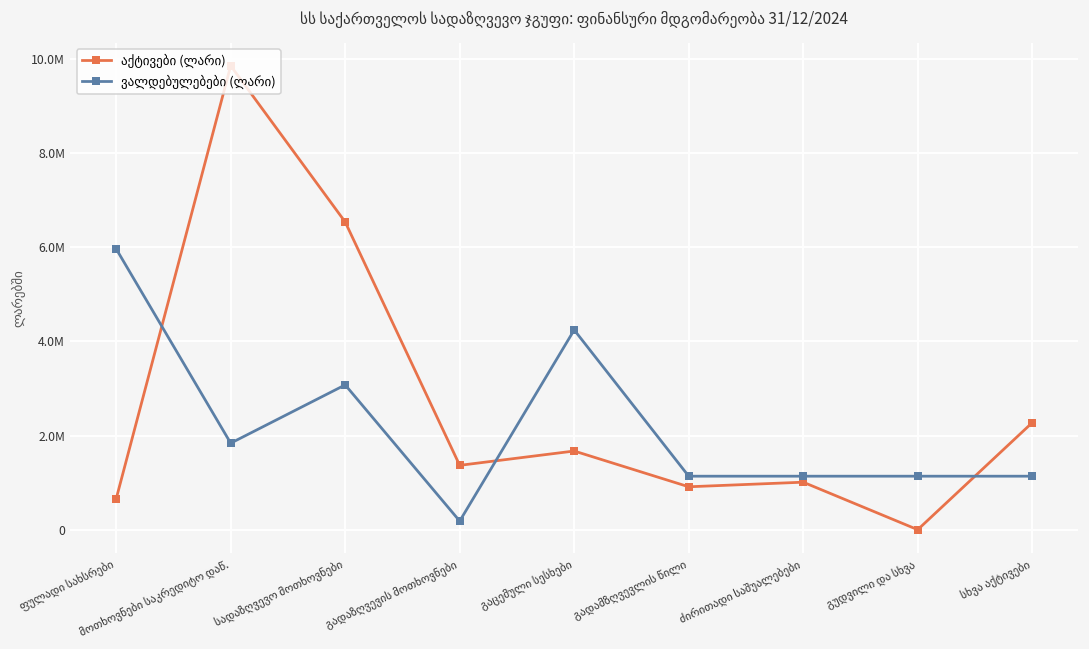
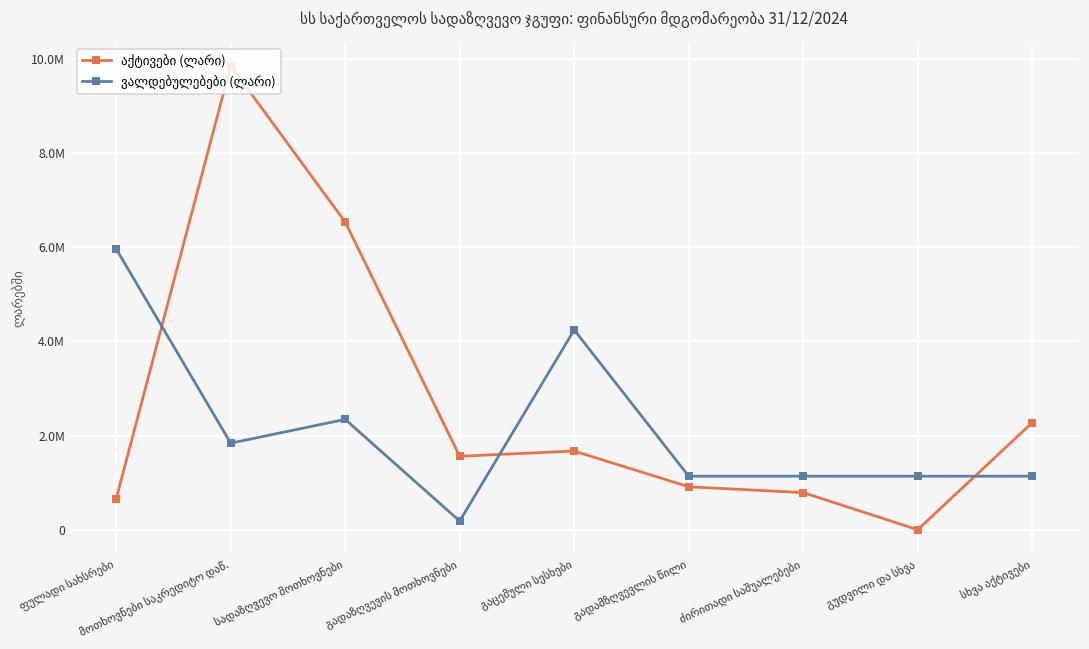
  {
    "აქტივები (ლარი)": {
      "ფულადი სახსრები": 700000,
      "სადაზღვევო მოთხოვნები": 6500000,
-     "გადაზღვევის მოთხოვნები": 1400000,
+     "გადაზღვევის მოთხოვნები": 1600000,
      "გაცემული სესხები": 1700000,
      "გადამზღვევლის წილი": 900000,
-     "ძირითადი საშუალებები": 1000000,
+     "ძირითადი საშუალებები": 800000,
      "გუდვილი და სხვა": 0,
      "სხვა აქტივები": 2300000
    },
    "ვალდებულებები (ლარი)": {
      "ფულადი სახსრები": 6000000,
      "მოთხოვნები საკრედიტო დაწ.": 1800000,
-     "სადაზღვევო მოთხოვნები": 3100000,
+     "სადაზღვევო მოთხოვნები": 2300000,
      "გადაზღვევის მოთხოვნები": 200000,
      "გაცემული სესხები": 4200000,
      "გადამზღვევლის წილი": 1100000,
      "ძირითადი საშუალებები": 1100000,
      "გუდვილი და სხვა": 1100000,
      "სხვა აქტივები": 1100000
    }
  }
